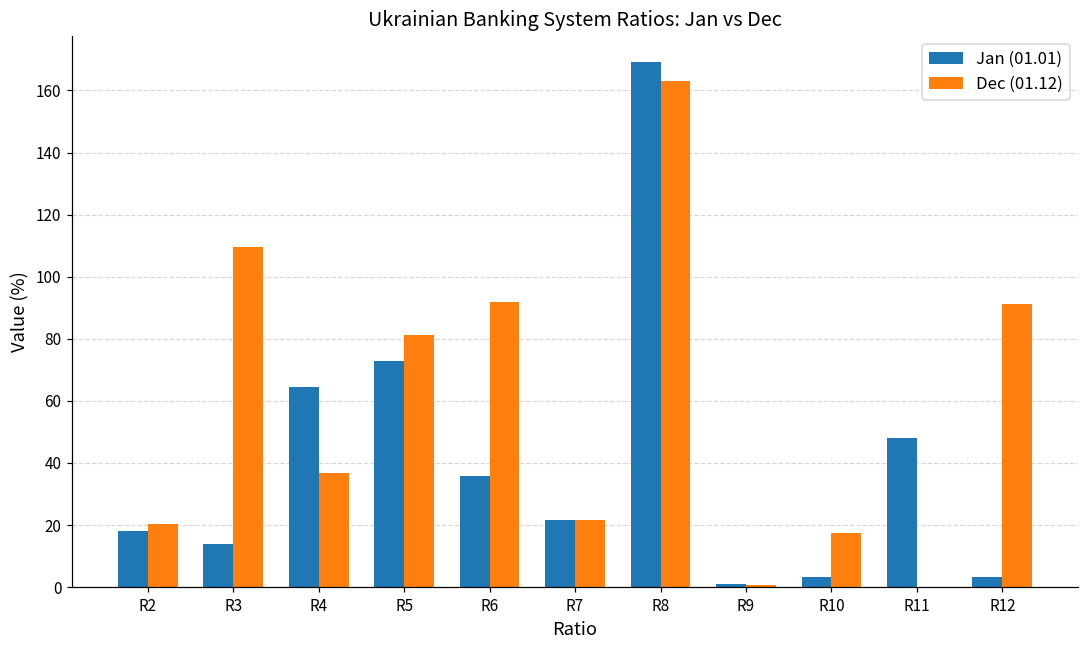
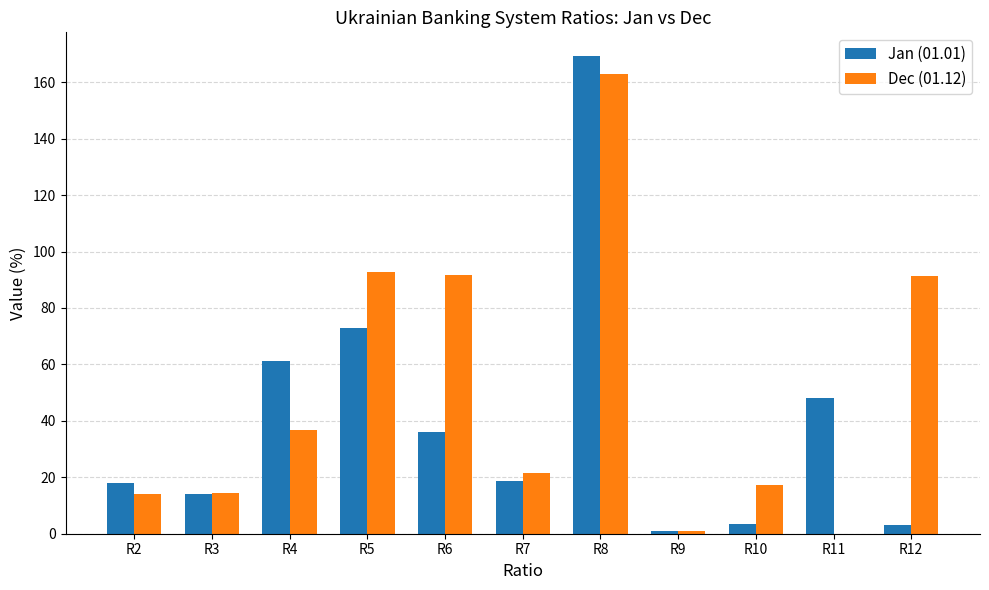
  {
    "Jan (01.01)": {
      "R2": 18,
      "R3": 14,
-     "R4": 64,
+     "R4": 61,
      "R5": 73,
      "R6": 36,
-     "R7": 22,
+     "R7": 19,
      "R8": 169,
      "R9": 1,
      "R10": 3,
      "R11": 48,
      "R12": 3
    },
    "Dec (01.12)": {
-     "R2": 20,
-     "R3": 110,
+     "R2": 14,
+     "R3": 14,
      "R4": 37,
-     "R5": 81,
+     "R5": 93,
      "R6": 92,
      "R7": 22,
      "R8": 163,
      "R10": 17,
      "R12": 91
    }
  }
